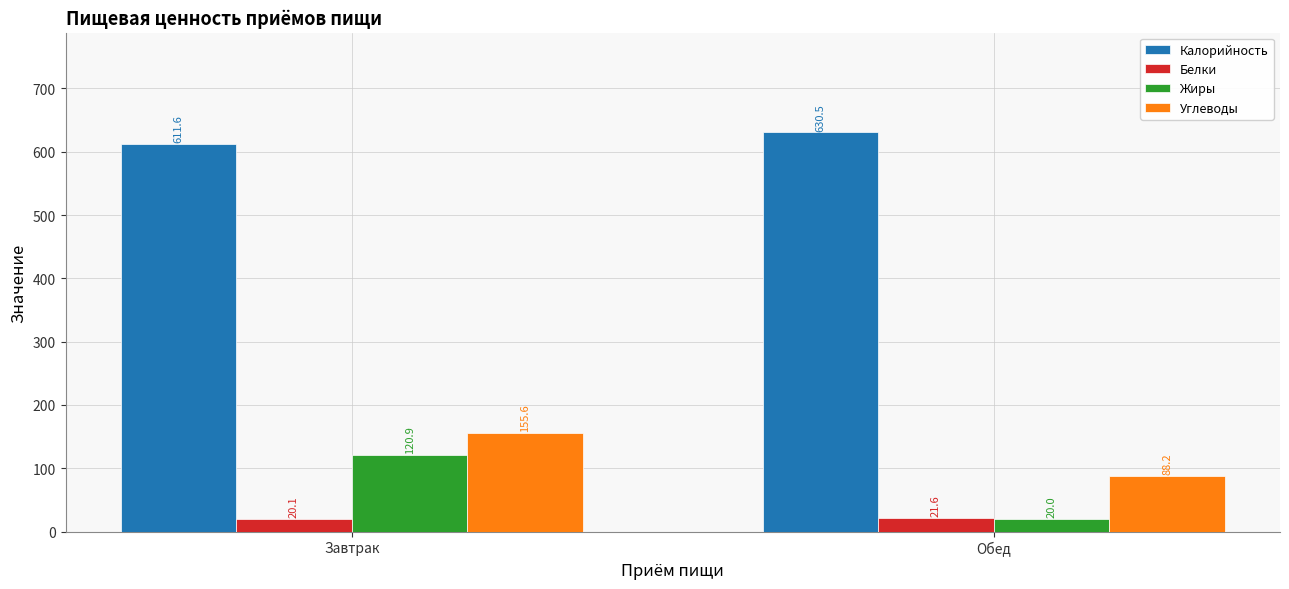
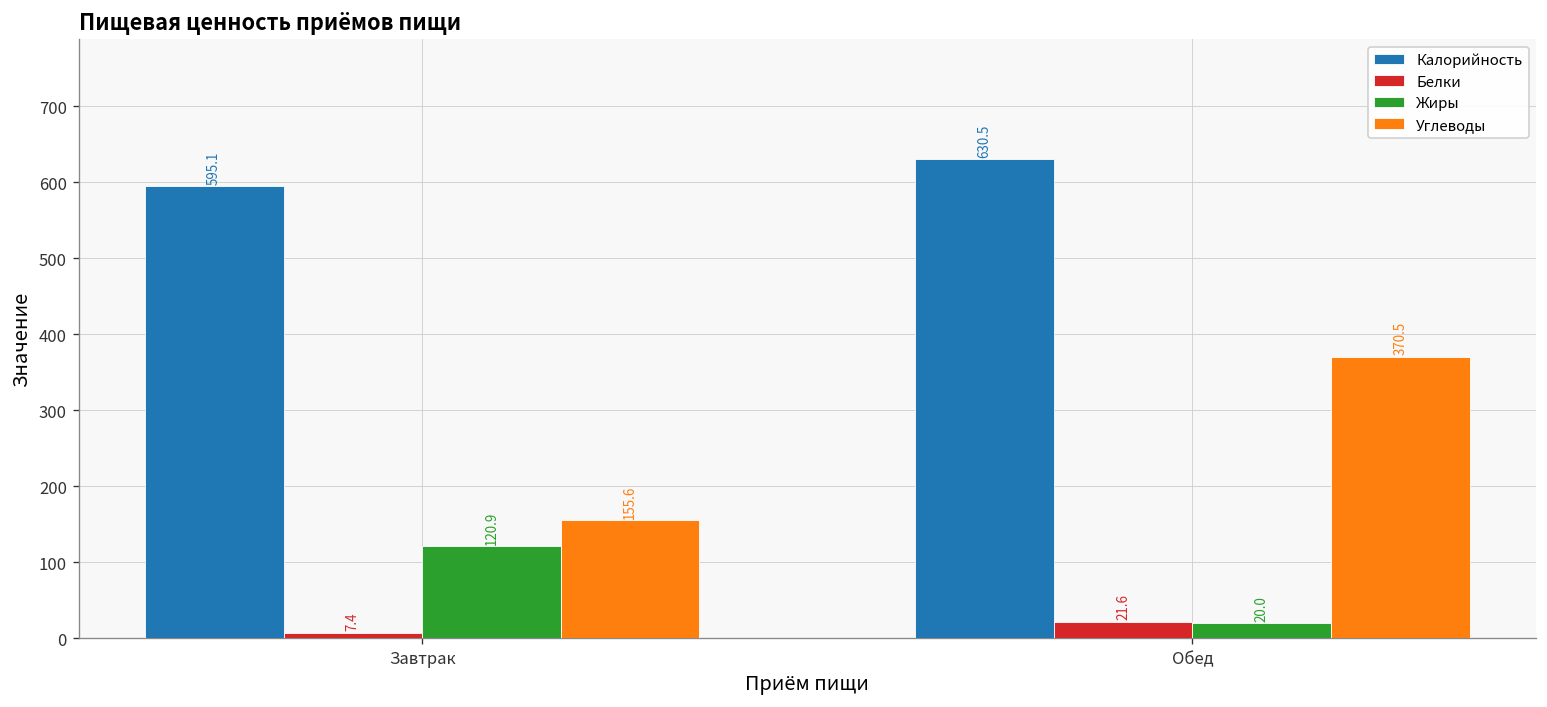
  {
    "Калорийность": {
-     "Завтрак": 611.6,
+     "Завтрак": 595.1,
      "Обед": 630.5
    },
    "Белки": {
-     "Завтрак": 20.1,
+     "Завтрак": 7.4,
      "Обед": 21.6
    },
    "Жиры": {
      "Завтрак": 120.9,
      "Обед": 20.0
    },
    "Углеводы": {
      "Завтрак": 155.6,
-     "Обед": 88.2
+     "Обед": 370.5
    }
  }
